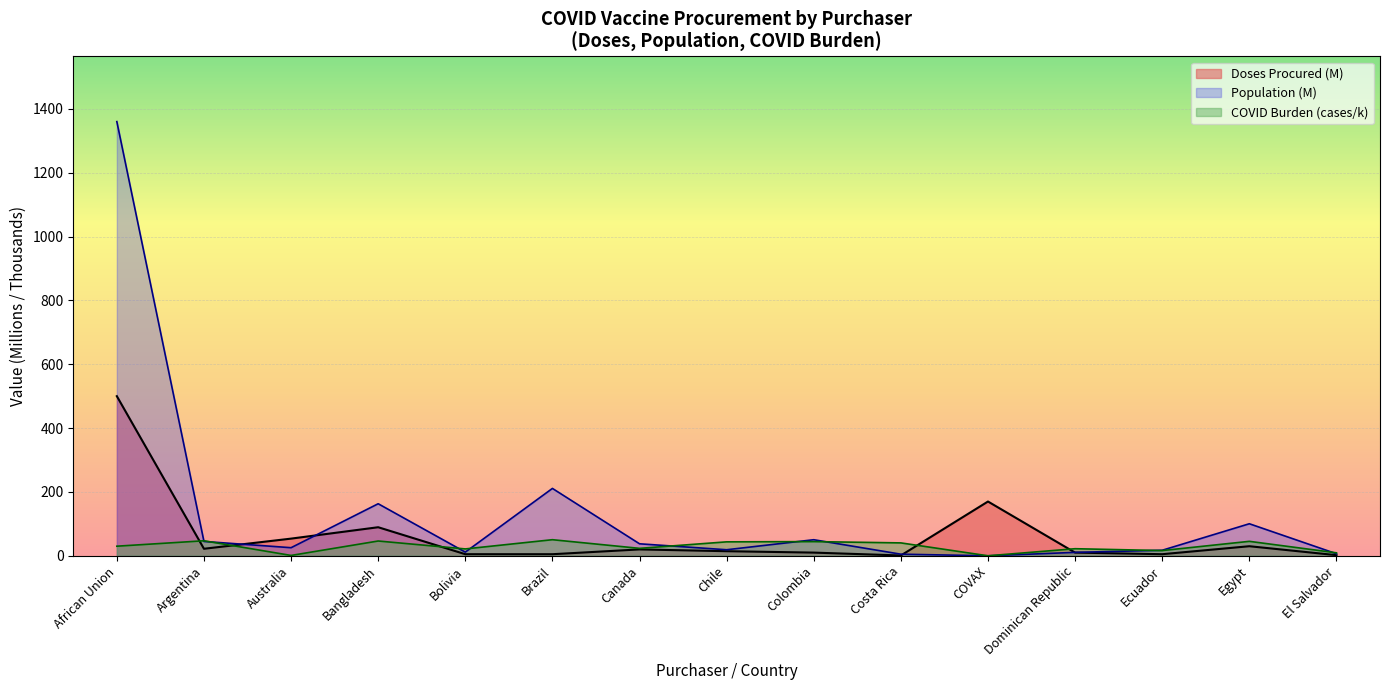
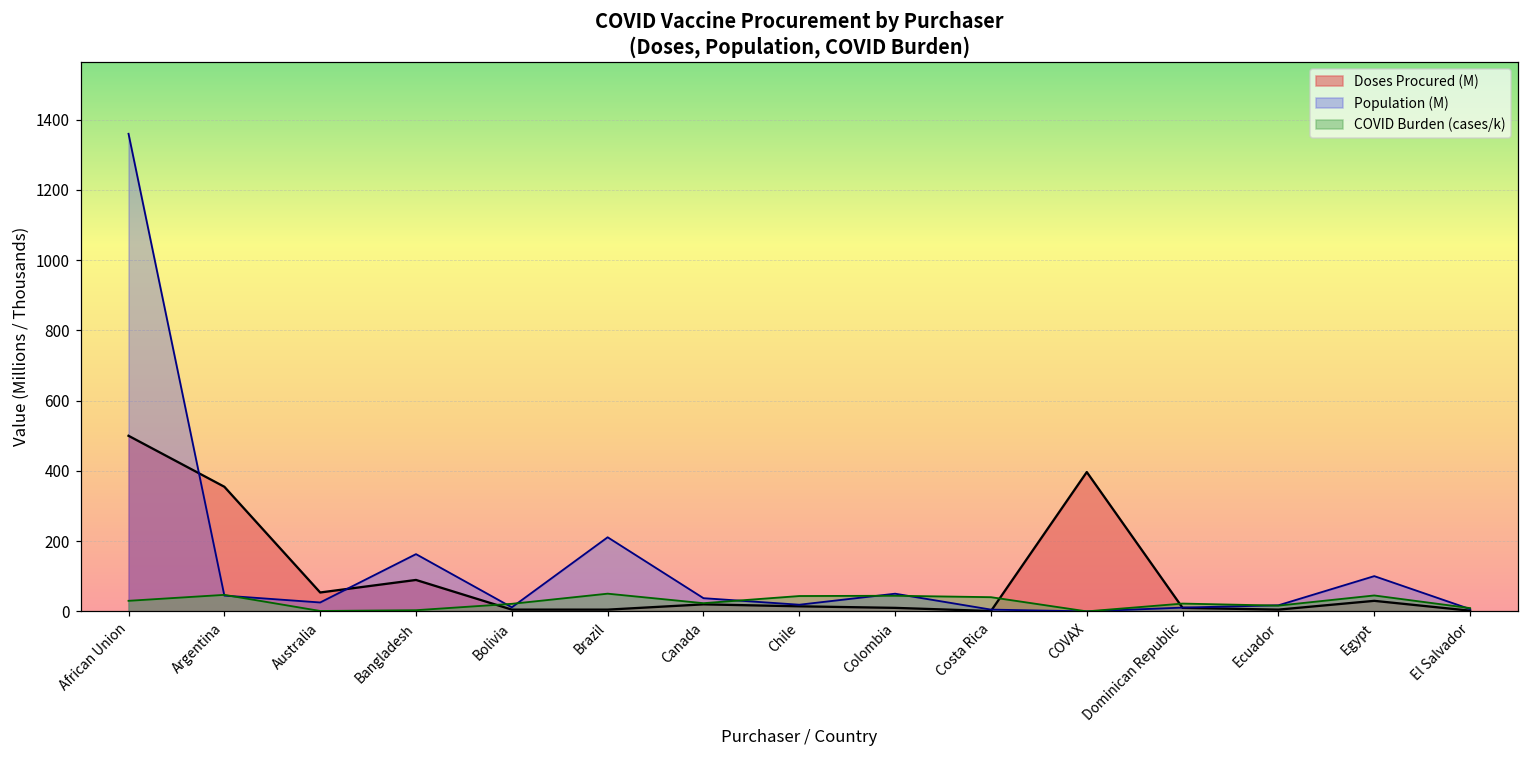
  {
    "Doses Procured (M)": {
      "African Union": 500,
-     "Argentina": 20,
+     "Argentina": 350,
      "Australia": 50,
      "Bangladesh": 90,
      "Brazil": 0,
      "Colombia": 10,
-     "COVAX": 170,
+     "COVAX": 400,
      "Ecuador": 10,
      "Egypt": 30
    },
    "Population (M)": {
      "African Union": 1360,
      "Australia": 30,
      "Bangladesh": 160,
      "Brazil": 210,
      "Canada": 40,
      "Egypt": 100
    },
    "COVID Burden (cases/k)": {
      "African Union": 30,
      "Australia": 0,
-     "Bangladesh": 50,
+     "Bangladesh": 0,
      "Bolivia": 20,
      "Brazil": 50,
      "Chile": 40,
      "Costa Rica": 40,
      "Dominican Republic": 20,
      "Egypt": 50
    }
  }
